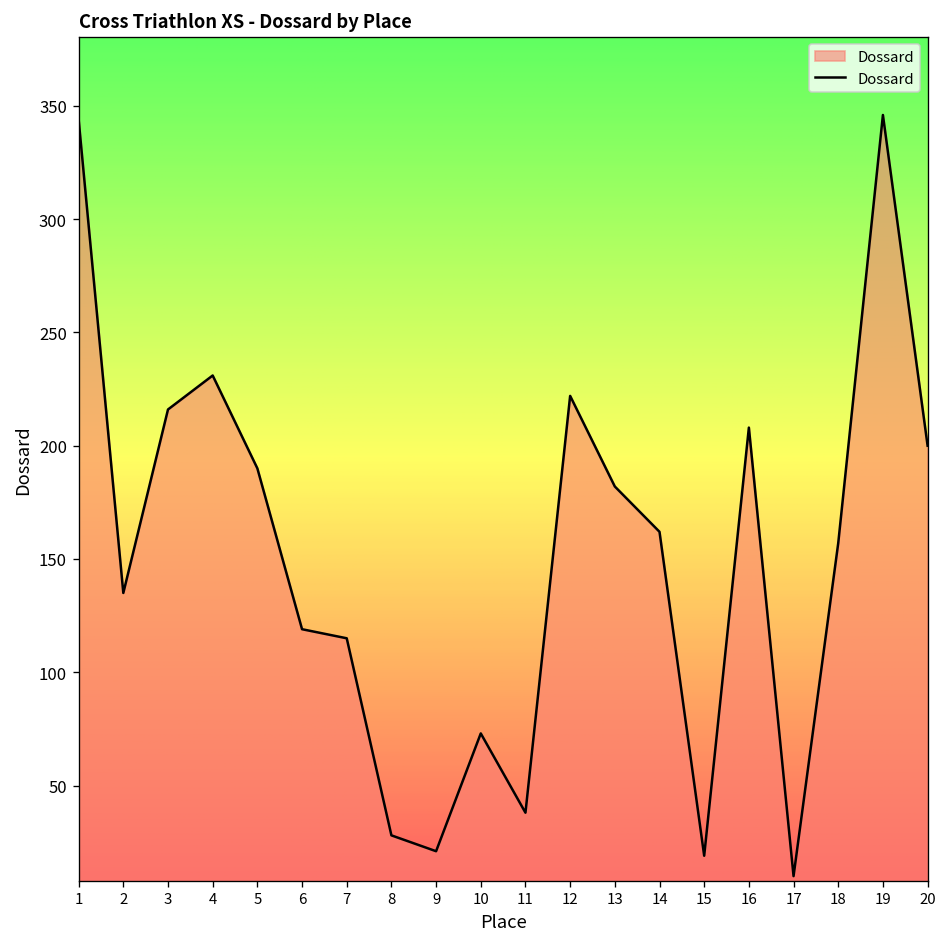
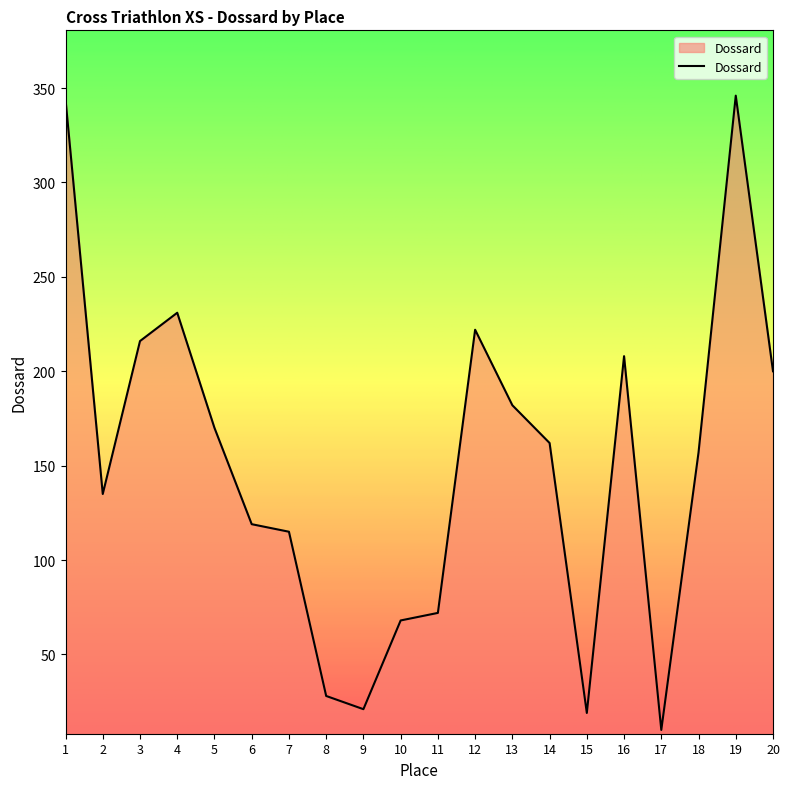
  {
    "1": 344,
    "2": 135,
    "3": 216,
    "4": 231,
-   "5": 190,
+   "5": 170,
    "6": 119,
    "7": 115,
    "8": 28,
    "9": 21,
-   "10": 73,
-   "11": 38,
+   "10": 68,
+   "11": 72,
    "12": 222,
    "13": 182,
    "14": 162,
    "15": 19,
    "16": 208,
    "17": 10,
    "18": 157,
    "19": 346,
    "20": 200
  }
